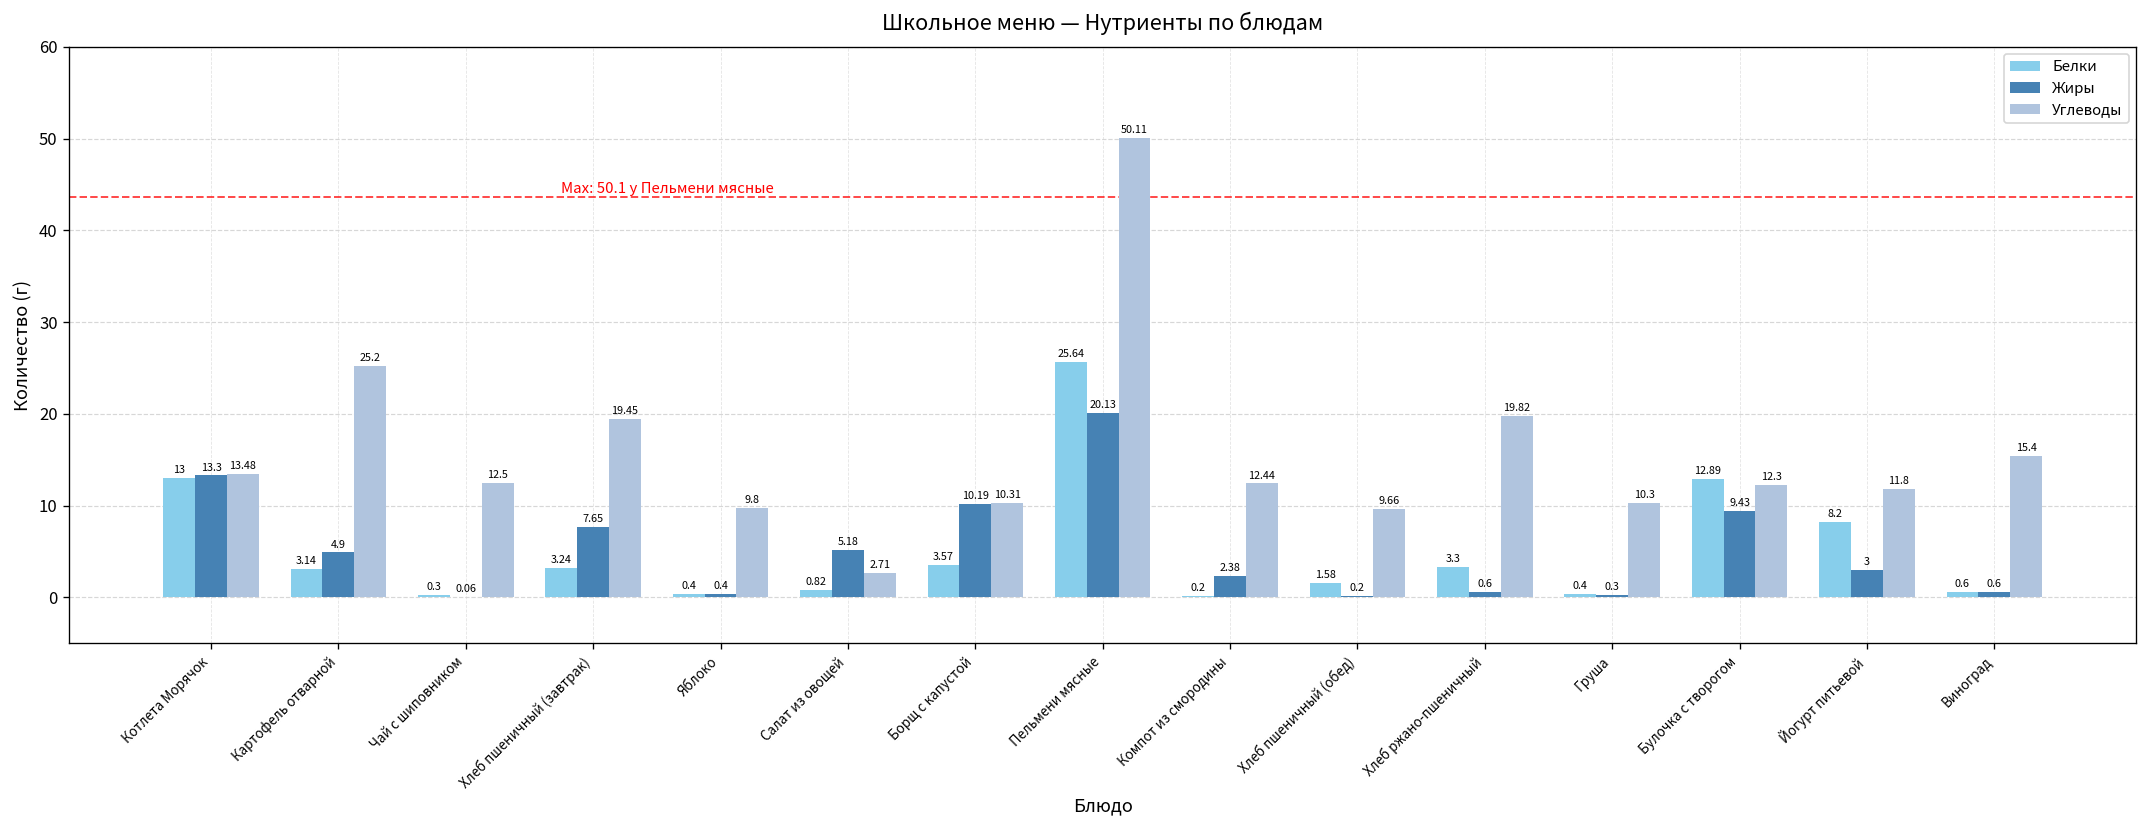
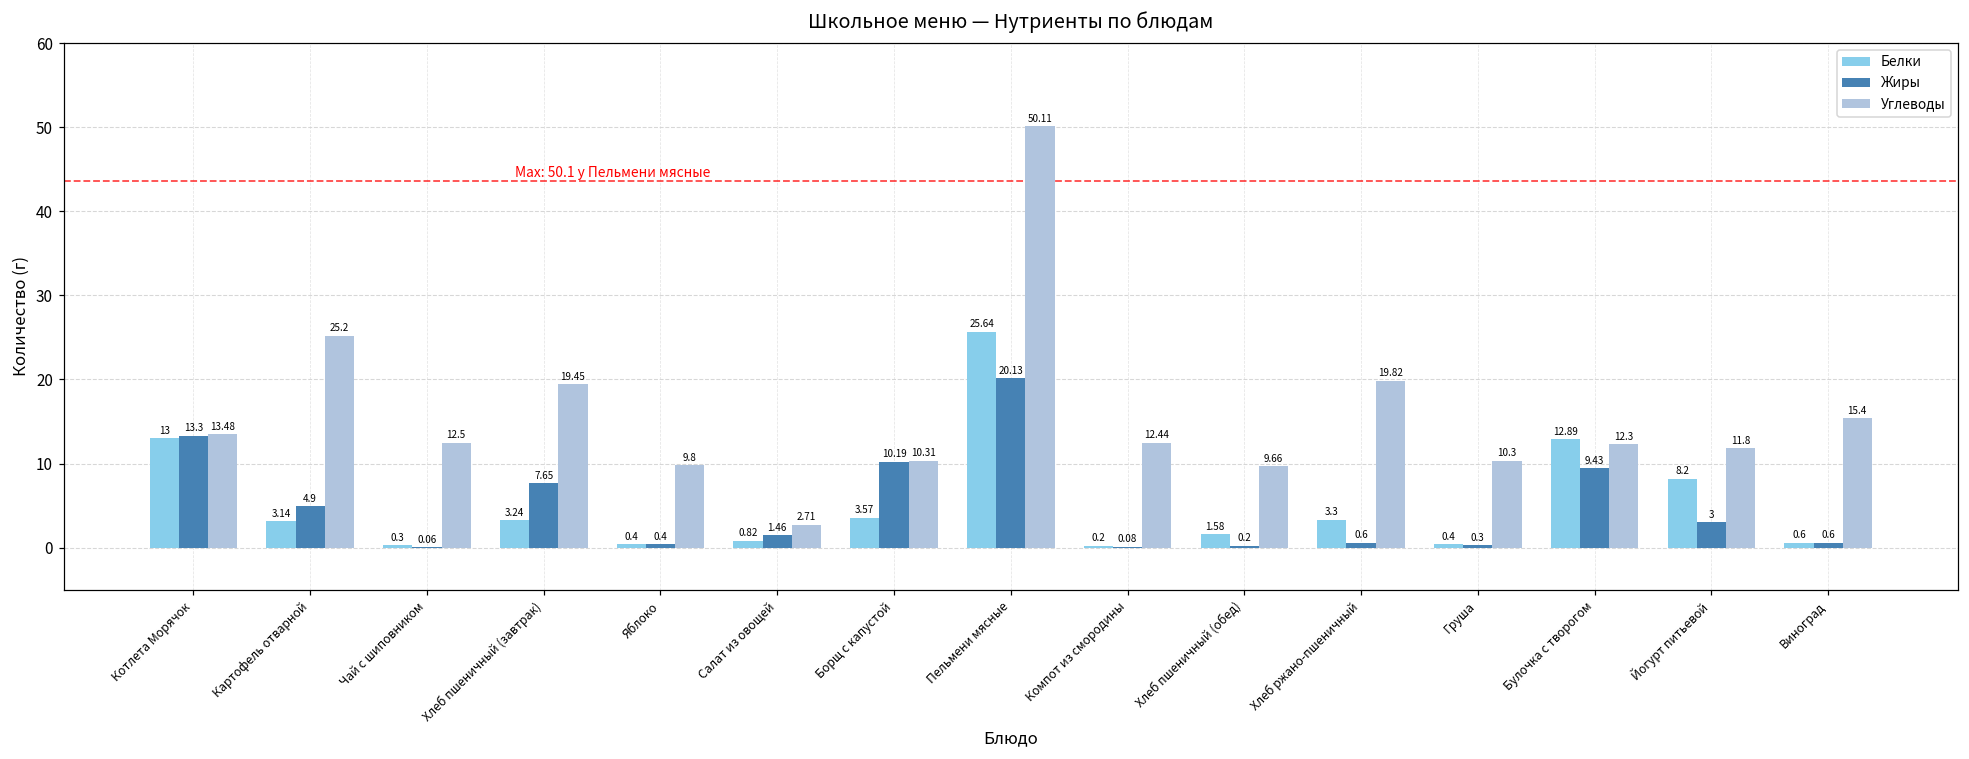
  {
    "Жиры": {
      "Котлета Морячок": 13.3,
      "Картофель отварной": 4.9,
      "Чай с шиповником": 0.06,
      "Хлеб пшеничный (завтрак)": 7.65,
      "Яблоко": 0.4,
-     "Салат из овощей": 5.18,
+     "Салат из овощей": 1.46,
      "Борщ с капустой": 10.19,
      "Пельмени мясные": 20.13,
-     "Компот из смородины": 2.38,
+     "Компот из смородины": 0.08,
      "Хлеб пшеничный (обед)": 0.2,
      "Хлеб ржано-пшеничный": 0.6,
      "Груша": 0.3,
      "Булочка с творогом": 9.43,
      "Йогурт питьевой": 3,
      "Виноград": 0.6
    }
  }
